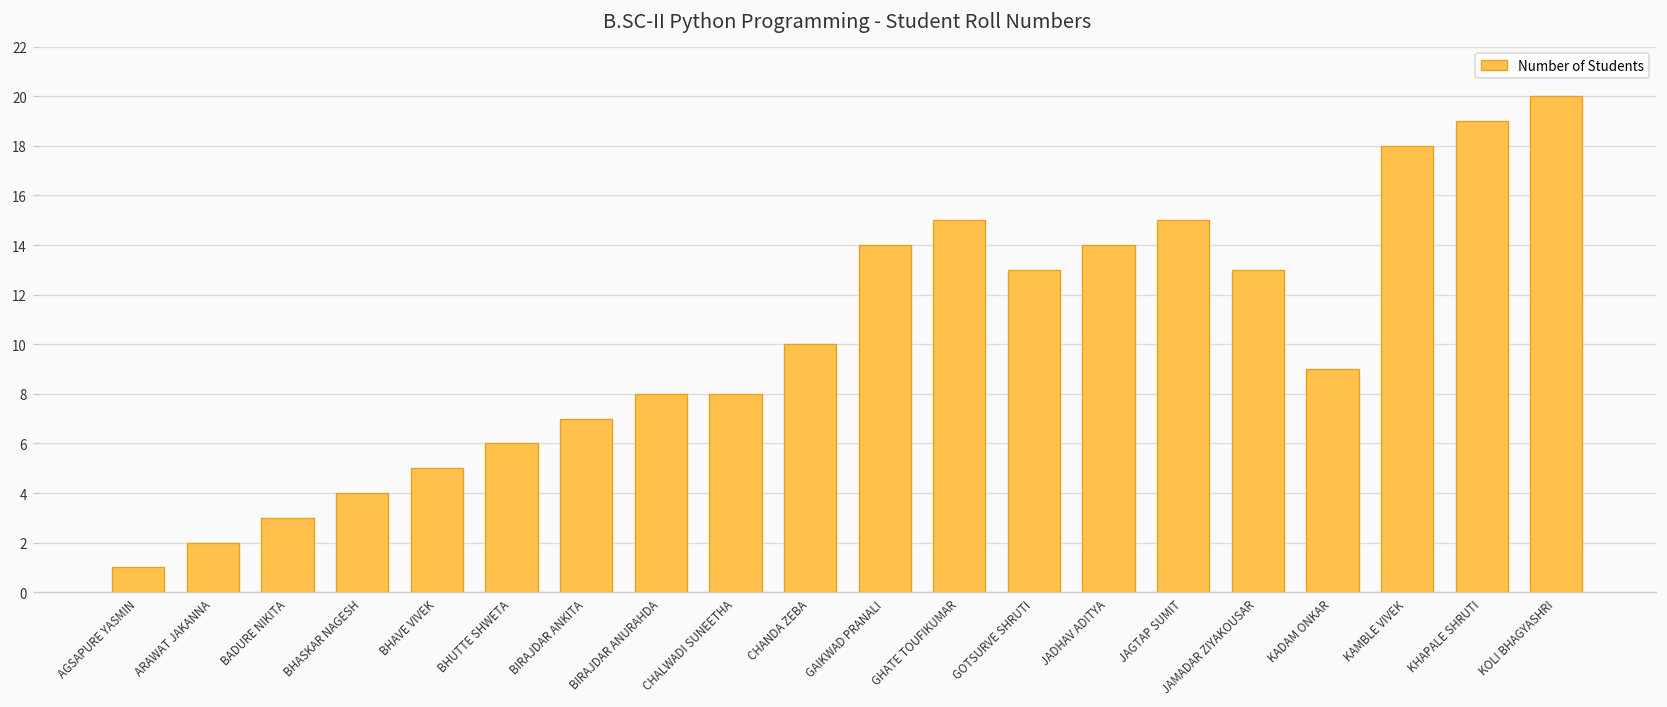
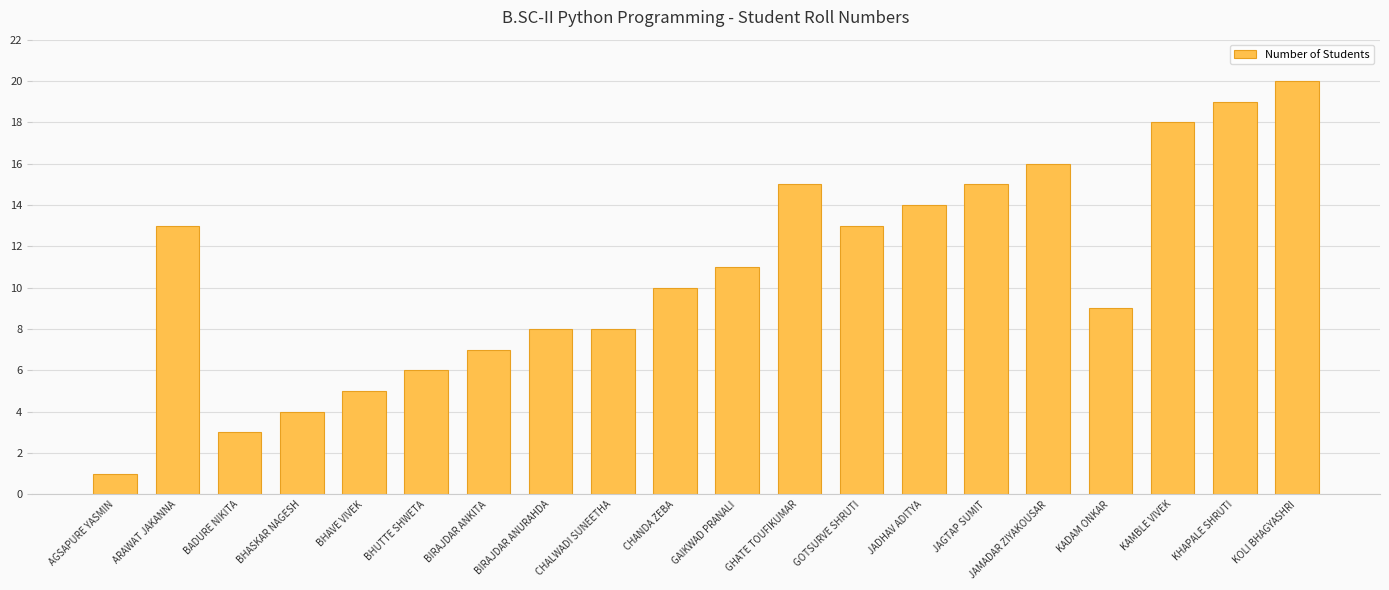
  {
    "AGSAPURE YASMIN": 1,
-   "ARAWAT JAKANNA": 2,
+   "ARAWAT JAKANNA": 13,
    "BADURE NIKITA": 3,
    "BHASKAR NAGESH": 4,
    "BHAVE VIVEK": 5,
    "BHUTTE SHWETA": 6,
    "BIRAJDAR ANKITA": 7,
    "BIRAJDAR ANURAHDA": 8,
    "CHALWADI SUNEETHA": 8,
    "CHANDA ZEBA": 10,
-   "GAIKWAD PRANALI": 14,
+   "GAIKWAD PRANALI": 11,
    "GHATE TOUFIKUMAR": 15,
    "GOTSURVE SHRUTI": 13,
    "JADHAV ADITYA": 14,
    "JAGTAP SUMIT": 15,
-   "JAMADAR ZIYAKOUSAR": 13,
+   "JAMADAR ZIYAKOUSAR": 16,
    "KADAM ONKAR": 9,
    "KAMBLE VIVEK": 18,
    "KHAPALE SHRUTI": 19,
    "KOLI BHAGYASHRI": 20
  }
